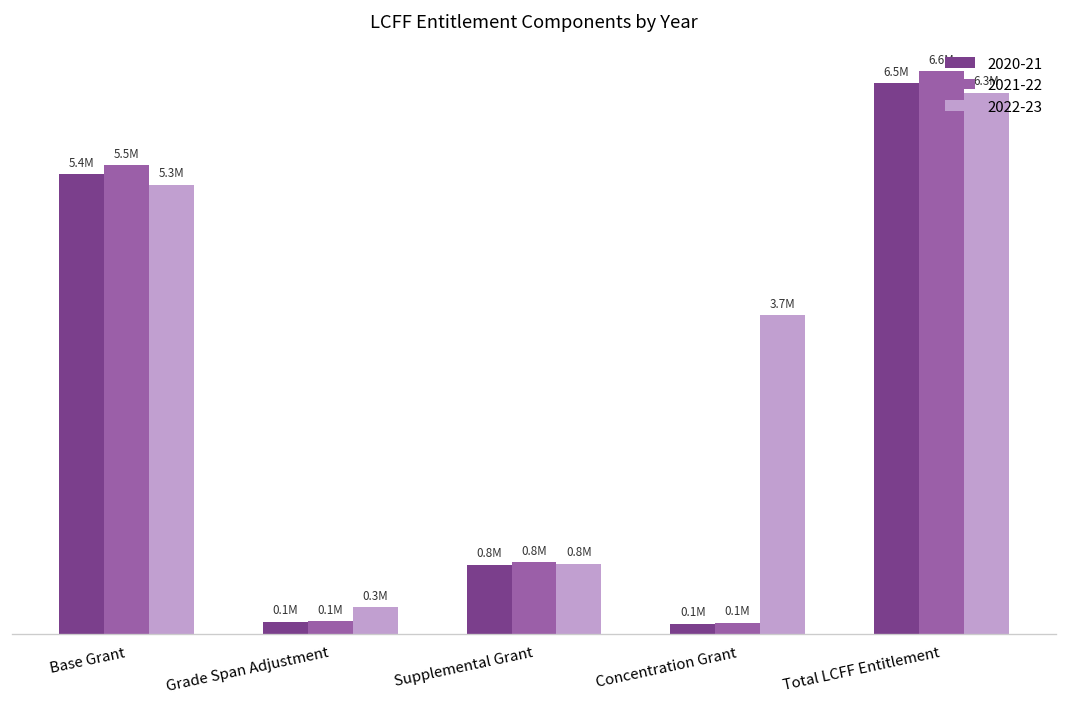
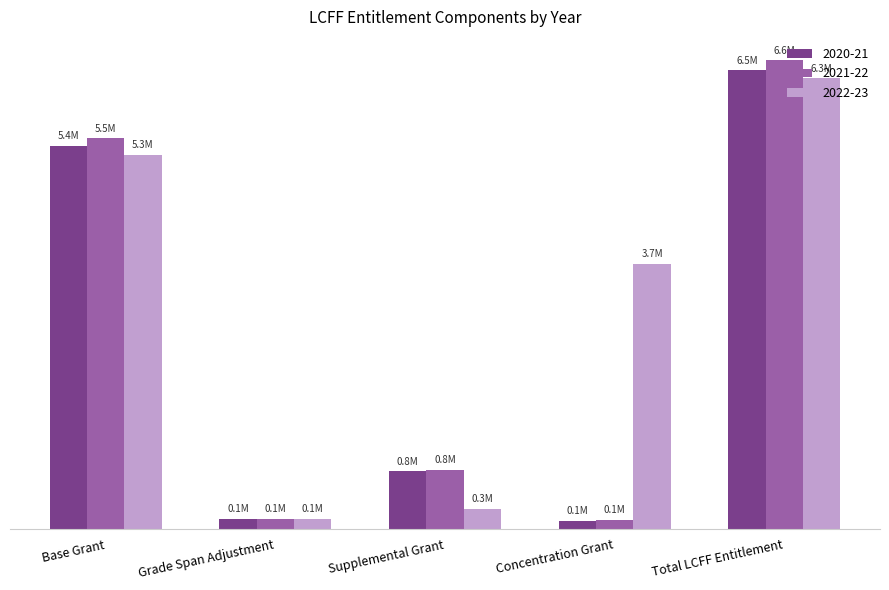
  {
    "2022-23": {
      "Base Grant": "5.3M",
-     "Grade Span Adjustment": "0.3M",
-     "Supplemental Grant": "0.8M",
+     "Grade Span Adjustment": "0.1M",
+     "Supplemental Grant": "0.3M",
      "Concentration Grant": "3.7M",
      "Total LCFF Entitlement": "6.3M"
    }
  }
